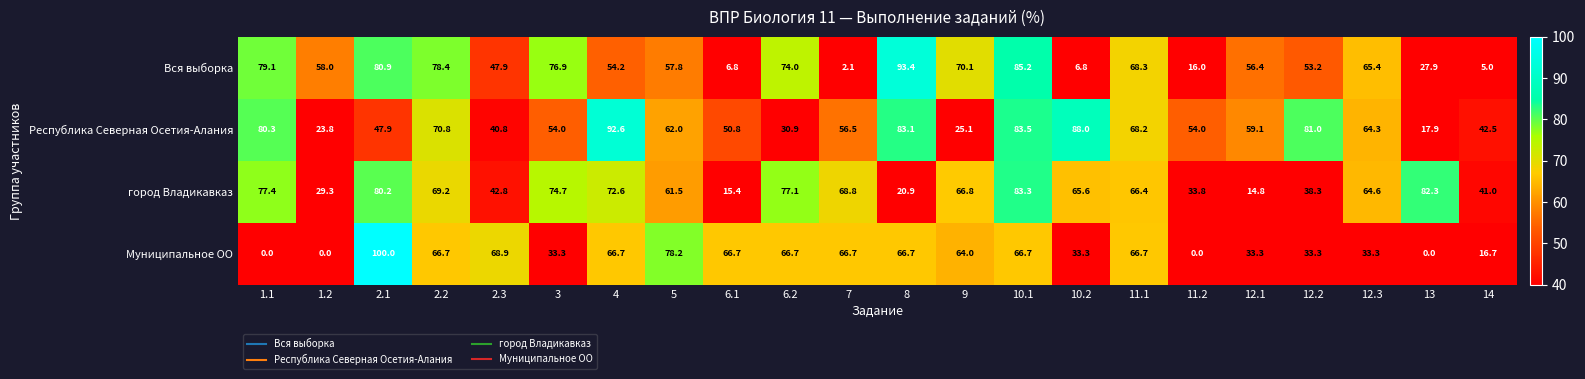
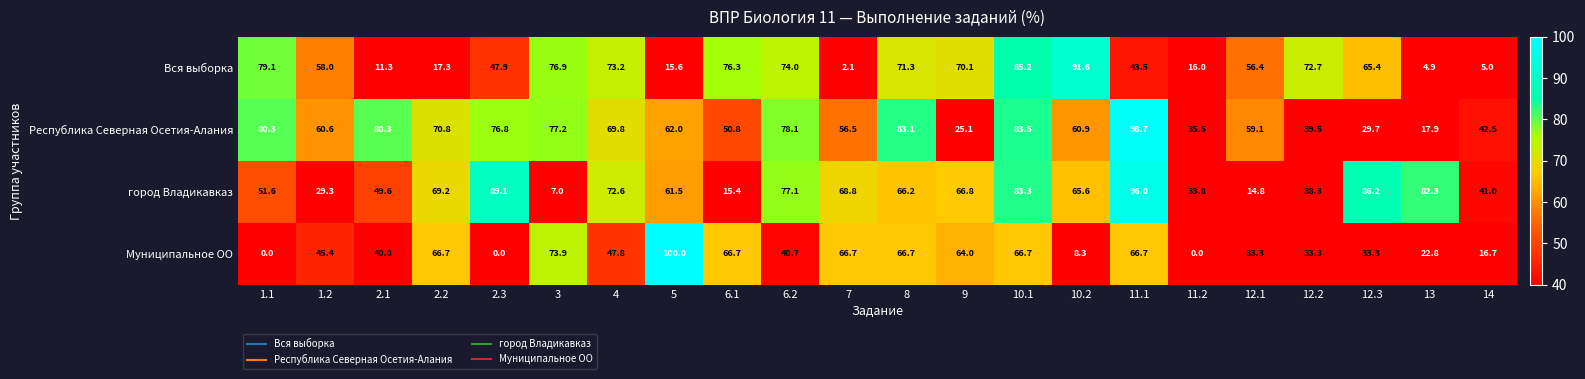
  {
    "Вся выборка": {
      "1.1": 79.1,
      "1.2": 58.0,
-     "2.1": 80.9,
-     "2.2": 78.4,
+     "2.1": 11.3,
+     "2.2": 17.3,
      "2.3": 47.9,
      "3": 76.9,
-     "4": 54.2,
-     "5": 57.8,
-     "6.1": 6.8,
+     "4": 73.2,
+     "5": 15.6,
+     "6.1": 76.3,
      "6.2": 74.0,
      "7": 2.1,
-     "8": 93.4,
+     "8": 71.3,
      "9": 70.1,
      "10.1": 85.2,
-     "10.2": 6.8,
-     "11.1": 68.3,
+     "10.2": 91.6,
+     "11.1": 43.5,
      "11.2": 16.0,
      "12.1": 56.4,
-     "12.2": 53.2,
+     "12.2": 72.7,
      "12.3": 65.4,
-     "13": 27.9,
+     "13": 4.9,
      "14": 5.0
    },
    "Республика Северная Осетия-Алания": {
      "1.1": 80.3,
-     "1.2": 23.8,
-     "2.1": 47.9,
+     "1.2": 60.6,
+     "2.1": 80.3,
      "2.2": 70.8,
-     "2.3": 40.8,
-     "3": 54.0,
-     "4": 92.6,
+     "2.3": 76.8,
+     "3": 77.2,
+     "4": 69.8,
      "5": 62.0,
      "6.1": 50.8,
-     "6.2": 30.9,
+     "6.2": 78.1,
      "7": 56.5,
      "8": 83.1,
      "9": 25.1,
      "10.1": 83.5,
-     "10.2": 88.0,
-     "11.1": 68.2,
-     "11.2": 54.0,
+     "10.2": 60.9,
+     "11.1": 98.7,
+     "11.2": 35.5,
      "12.1": 59.1,
-     "12.2": 81.0,
-     "12.3": 64.3,
+     "12.2": 39.5,
+     "12.3": 29.7,
      "13": 17.9,
      "14": 42.5
    },
    "город Владикавказ": {
-     "1.1": 77.4,
+     "1.1": 51.6,
      "1.2": 29.3,
-     "2.1": 80.2,
+     "2.1": 49.6,
      "2.2": 69.2,
-     "2.3": 42.8,
-     "3": 74.7,
+     "2.3": 89.1,
+     "3": 7.0,
      "4": 72.6,
      "5": 61.5,
      "6.1": 15.4,
      "6.2": 77.1,
      "7": 68.8,
-     "8": 20.9,
+     "8": 66.2,
      "9": 66.8,
      "10.1": 83.3,
      "10.2": 65.6,
-     "11.1": 66.4,
+     "11.1": 96.0,
      "11.2": 33.8,
      "12.1": 14.8,
      "12.2": 38.3,
-     "12.3": 64.6,
+     "12.3": 86.2,
      "13": 82.3,
      "14": 41.0
    },
    "Муниципальное ОО": {
      "1.1": 0.0,
-     "1.2": 0.0,
-     "2.1": 100.0,
+     "1.2": 45.4,
+     "2.1": 40.0,
      "2.2": 66.7,
-     "2.3": 68.9,
-     "3": 33.3,
-     "4": 66.7,
-     "5": 78.2,
+     "2.3": 0.0,
+     "3": 73.9,
+     "4": 47.8,
+     "5": 100.0,
      "6.1": 66.7,
-     "6.2": 66.7,
+     "6.2": 40.7,
      "7": 66.7,
      "8": 66.7,
      "9": 64.0,
      "10.1": 66.7,
-     "10.2": 33.3,
+     "10.2": 8.3,
      "11.1": 66.7,
      "11.2": 0.0,
      "12.1": 33.3,
      "12.2": 33.3,
      "12.3": 33.3,
-     "13": 0.0,
+     "13": 22.8,
      "14": 16.7
    }
  }
